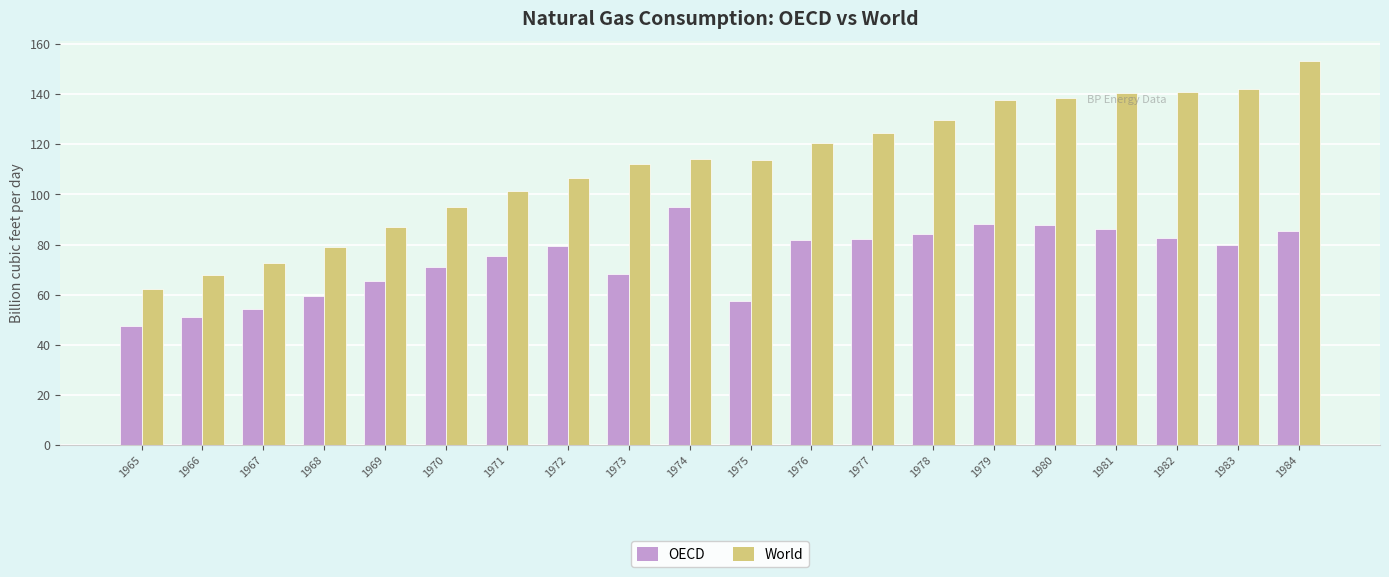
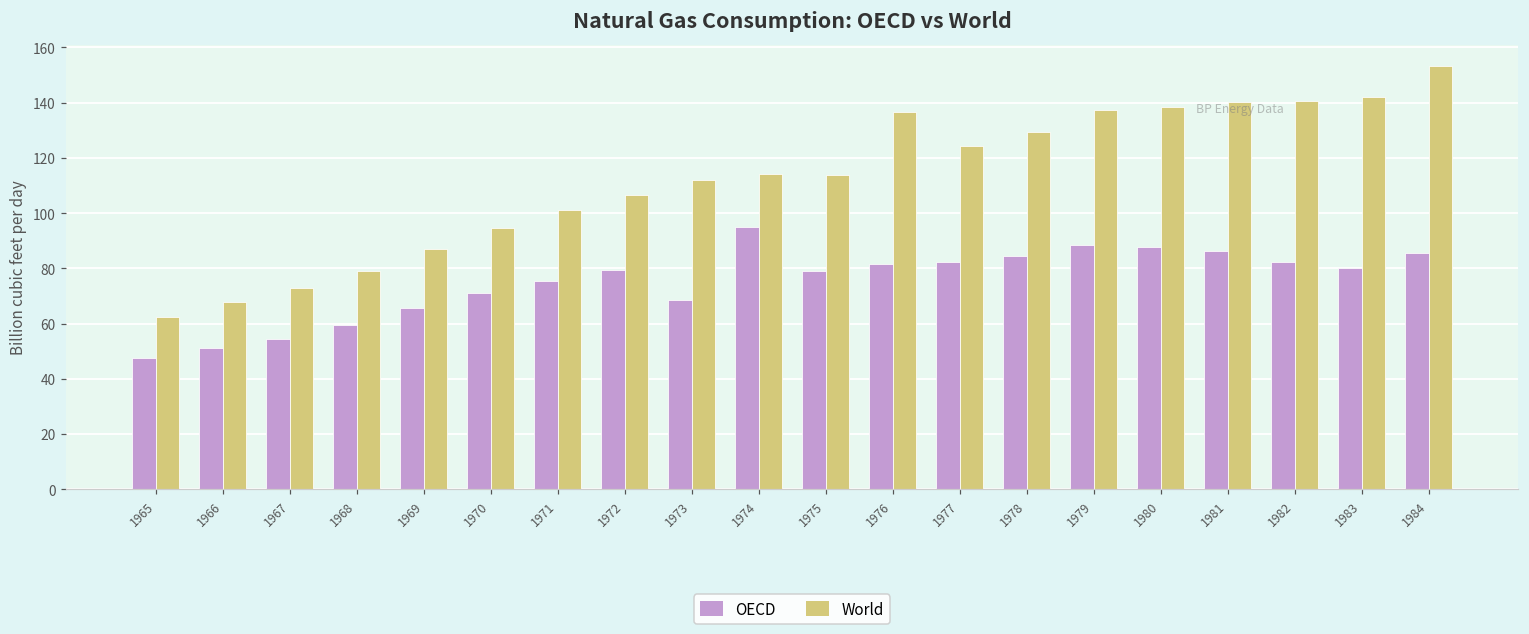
  {
    "OECD": {
      "1965": 47,
      "1966": 51,
      "1967": 55,
      "1968": 59,
      "1969": 66,
      "1970": 71,
      "1971": 76,
      "1972": 79,
      "1973": 68,
      "1974": 95,
-     "1975": 58,
+     "1975": 79,
      "1976": 82,
      "1977": 82,
      "1978": 84,
      "1979": 88,
      "1980": 88,
      "1981": 86,
      "1982": 82,
      "1983": 80,
      "1984": 86
    },
    "World": {
      "1965": 62,
      "1966": 68,
      "1967": 73,
      "1968": 79,
      "1969": 87,
      "1970": 95,
      "1971": 101,
      "1972": 106,
      "1973": 112,
      "1974": 114,
      "1975": 114,
-     "1976": 120,
+     "1976": 137,
      "1977": 124,
      "1978": 130,
      "1979": 137,
      "1980": 139,
      "1981": 140,
      "1982": 141,
      "1983": 142,
      "1984": 153
    }
  }
